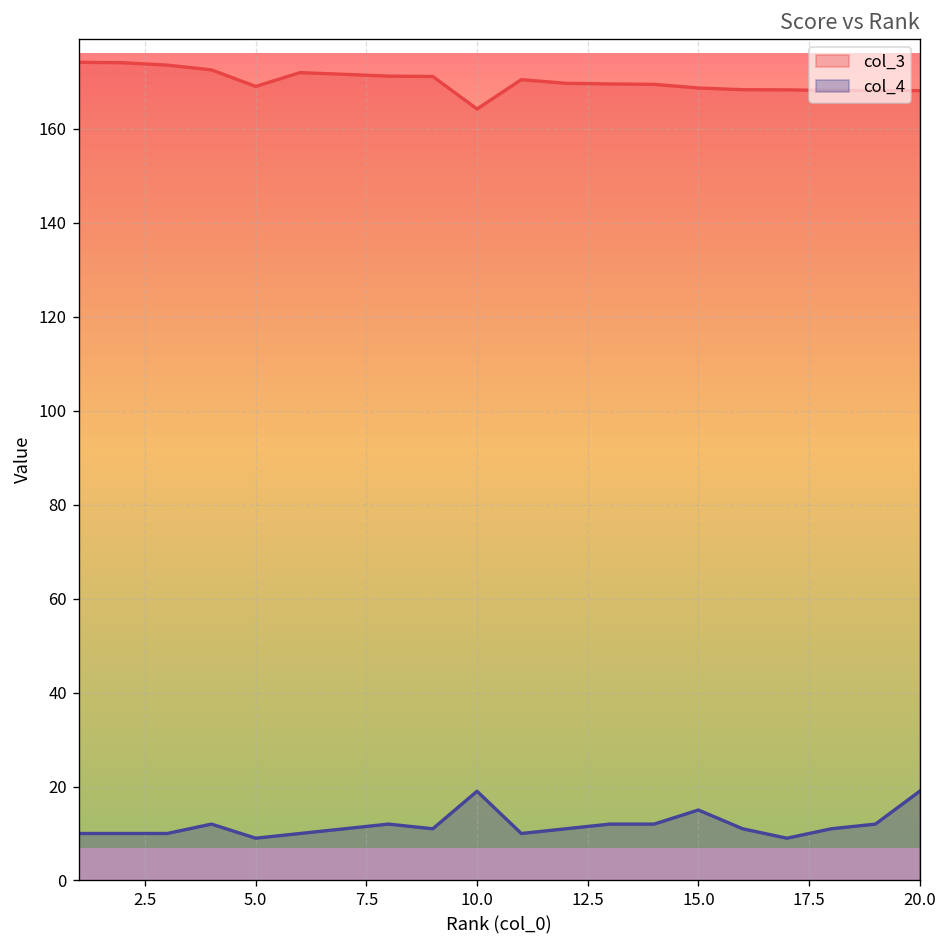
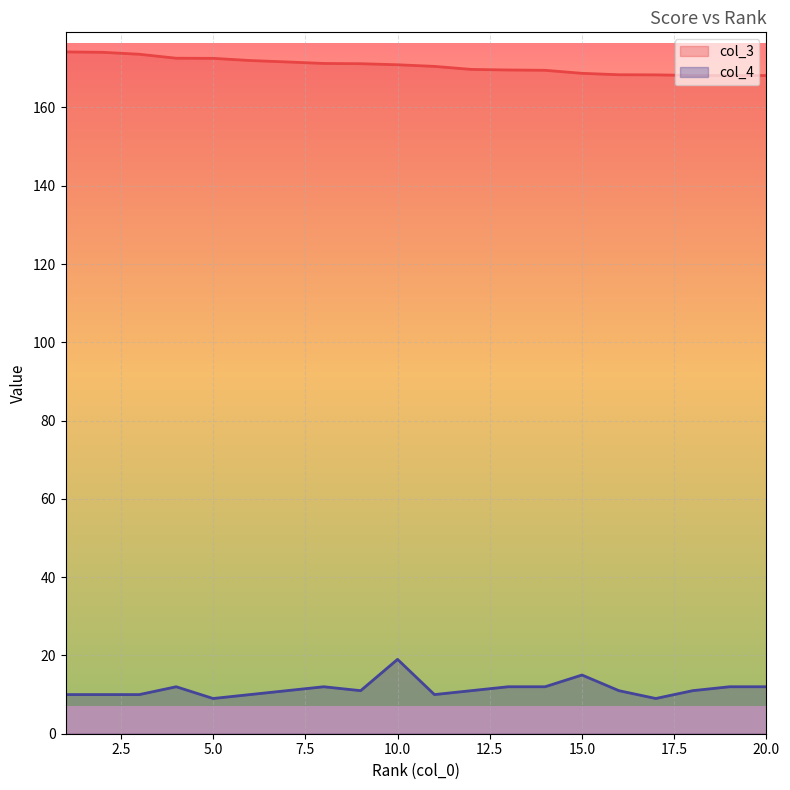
  {
    "col_3": {
-     "5.0": 169,
-     "10.0": 164,
+     "5.0": 173,
+     "10.0": 171,
      "15.0": 169,
      "20.0": 168
    },
    "col_4": {
      "5.0": 9,
      "10.0": 19,
      "15.0": 15,
-     "20.0": 19
+     "20.0": 12
    }
  }
